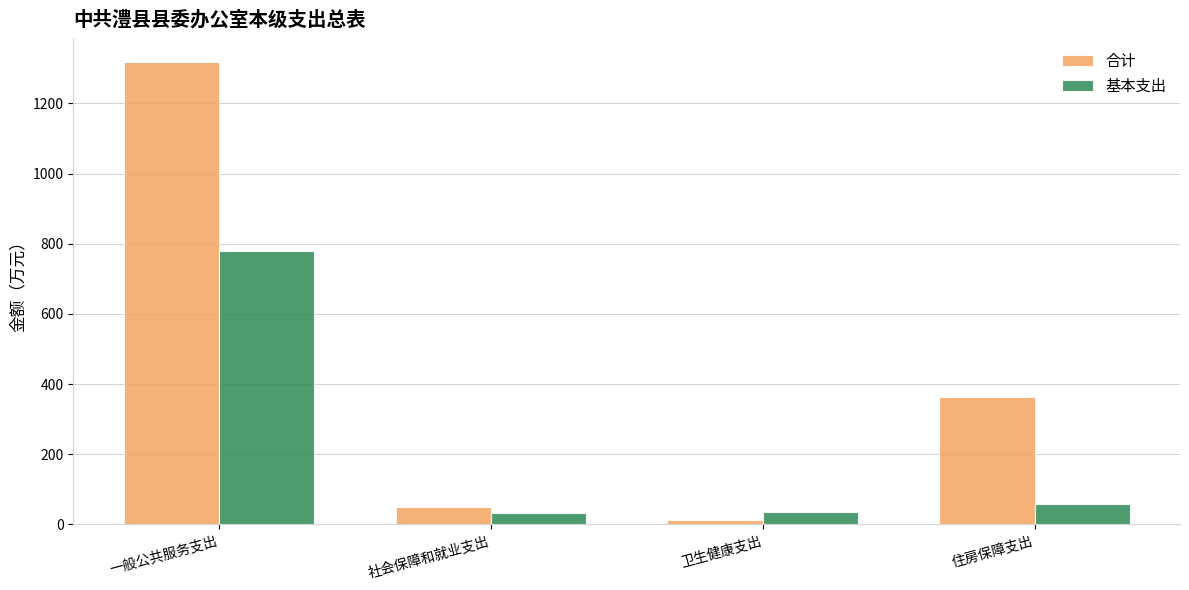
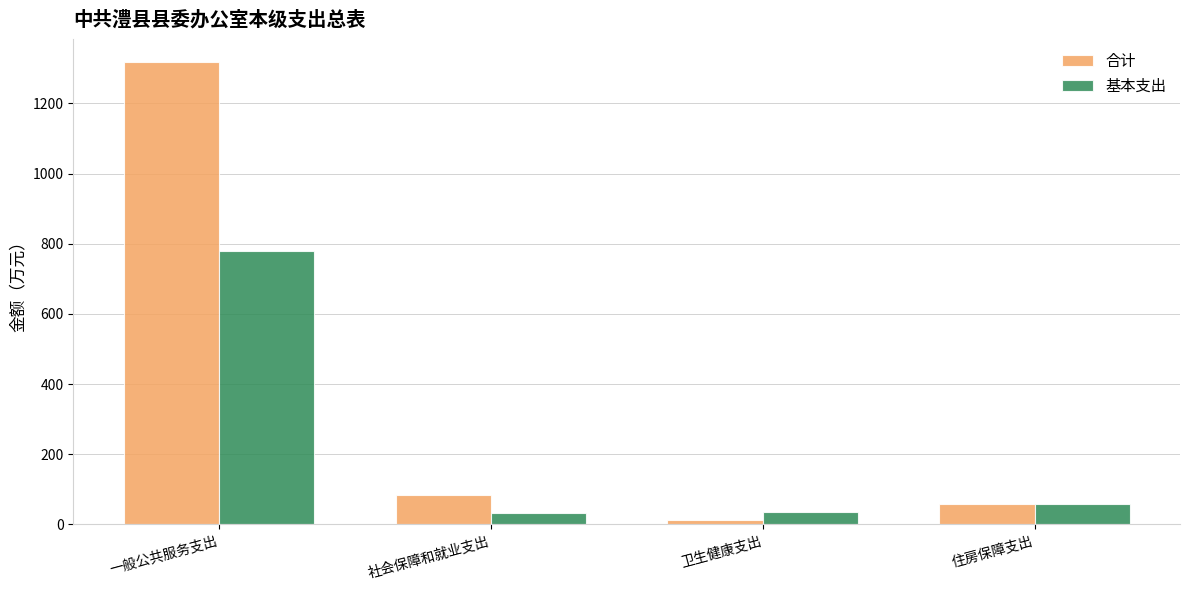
  {
    "合计": {
      "一般公共服务支出": 1320,
-     "社会保障和就业支出": 50,
+     "社会保障和就业支出": 80,
      "卫生健康支出": 10,
-     "住房保障支出": 360
+     "住房保障支出": 60
    },
    "基本支出": {
      "一般公共服务支出": 780,
      "社会保障和就业支出": 30,
      "卫生健康支出": 40,
      "住房保障支出": 60
    }
  }
